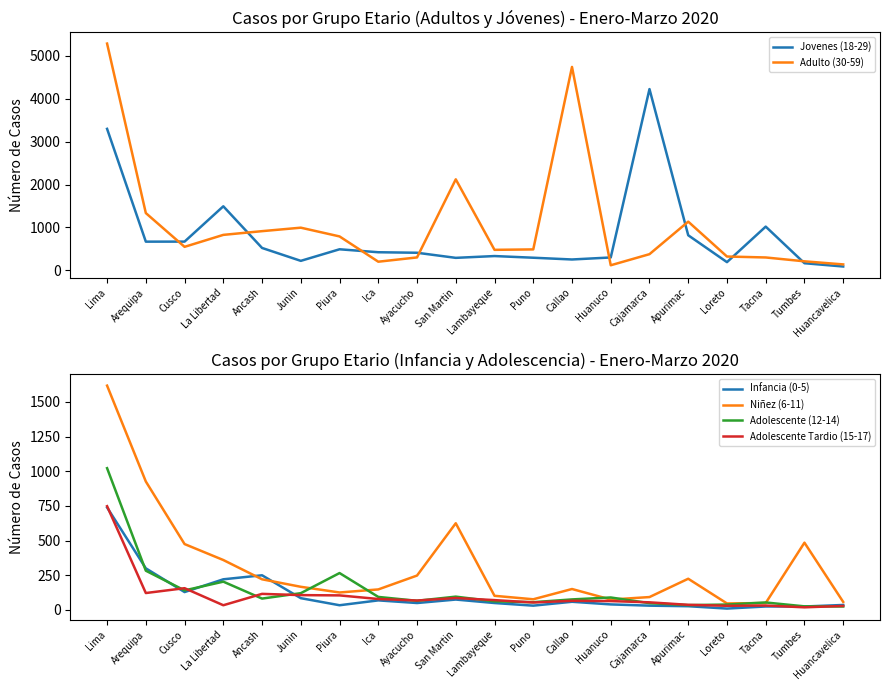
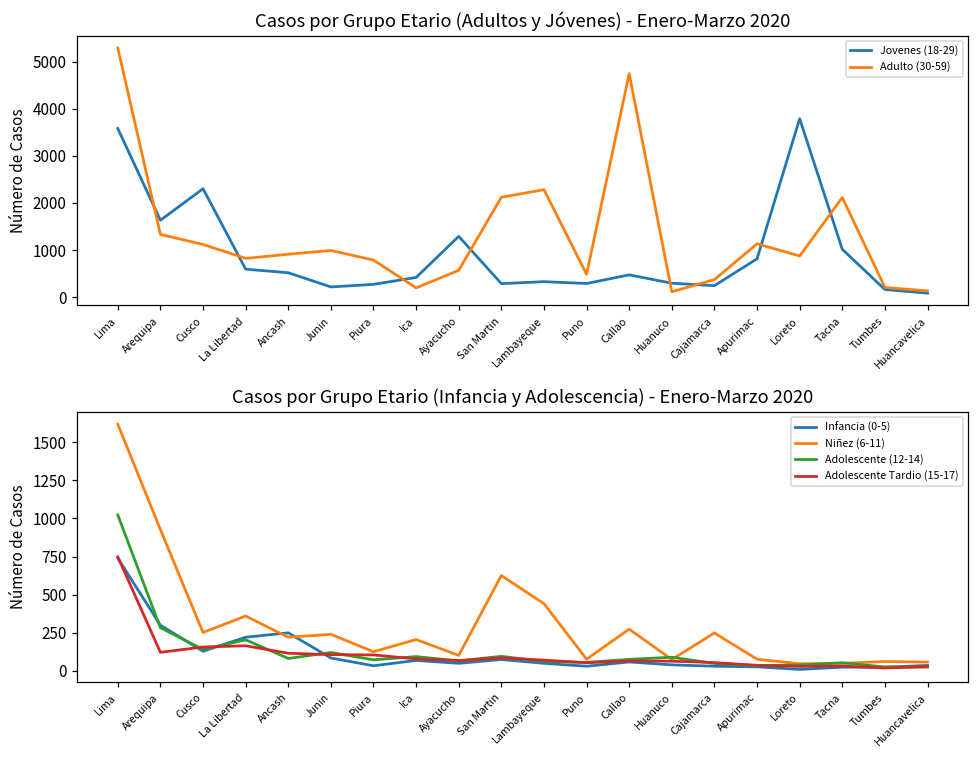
  {
    "Casos por Grupo Etario (Adultos y Jóvenes) - Enero-Marzo 2020": {
      "Jovenes (18-29)": {
-       "Lima": 3300,
-       "Arequipa": 700,
-       "Cusco": 700,
-       "La Libertad": 1500,
+       "Lima": 3600,
+       "Arequipa": 1600,
+       "Cusco": 2300,
+       "La Libertad": 600,
        "Ancash": 500,
        "Junin": 200,
-       "Piura": 500,
+       "Piura": 300,
        "Ica": 400,
-       "Ayacucho": 400,
+       "Ayacucho": 1300,
        "San Martin": 300,
        "Lambayeque": 300,
        "Puno": 300,
-       "Callao": 300,
+       "Callao": 500,
        "Huanuco": 300,
-       "Cajamarca": 4200,
+       "Cajamarca": 200,
        "Apurimac": 800,
-       "Loreto": 200,
+       "Loreto": 3800,
        "Tacna": 1000
      },
      "Adulto (30-59)": {
        "Lima": 5300,
        "Arequipa": 1300,
-       "Cusco": 500,
+       "Cusco": 1100,
        "La Libertad": 800,
        "Ancash": 900,
        "Junin": 1000,
        "Piura": 800,
        "Ica": 200,
-       "Ayacucho": 300,
+       "Ayacucho": 600,
        "San Martin": 2100,
-       "Lambayeque": 500,
+       "Lambayeque": 2300,
        "Puno": 500,
        "Callao": 4700,
        "Huanuco": 100,
        "Cajamarca": 400,
        "Apurimac": 1100,
-       "Loreto": 300,
-       "Tacna": 300
+       "Loreto": 900,
+       "Tacna": 2100
      }
    },
    "Casos por Grupo Etario (Infancia y Adolescencia) - Enero-Marzo 2020": {
      "Infancia (0-5)": {
        "Ancash": 250,
        "Junin": 90,
        "Piura": 30,
        "Puno": 30,
        "Huanuco": 40,
        "Loreto": 10
      },
      "Niñez (6-11)": {
        "Lima": 1620,
        "Arequipa": 930,
-       "Cusco": 480,
+       "Cusco": 250,
        "La Libertad": 360,
        "Ancash": 220,
-       "Junin": 170,
+       "Junin": 240,
        "Piura": 130,
-       "Ica": 150,
-       "Ayacucho": 250,
+       "Ica": 210,
+       "Ayacucho": 100,
        "San Martin": 630,
-       "Lambayeque": 100,
+       "Lambayeque": 440,
        "Puno": 80,
-       "Callao": 150,
-       "Cajamarca": 90,
-       "Apurimac": 230,
-       "Tumbes": 490,
+       "Callao": 270,
+       "Cajamarca": 250,
+       "Apurimac": 80,
+       "Tumbes": 60,
        "Huancavelica": 60
      },
      "Adolescente (12-14)": {
        "Lima": 1020,
        "Ancash": 80,
-       "Piura": 270
+       "Piura": 70
      },
      "Adolescente Tardio (15-17)": {
        "Arequipa": 120,
-       "La Libertad": 30,
+       "La Libertad": 170,
        "Ancash": 120,
        "Piura": 110
      }
    }
  }
